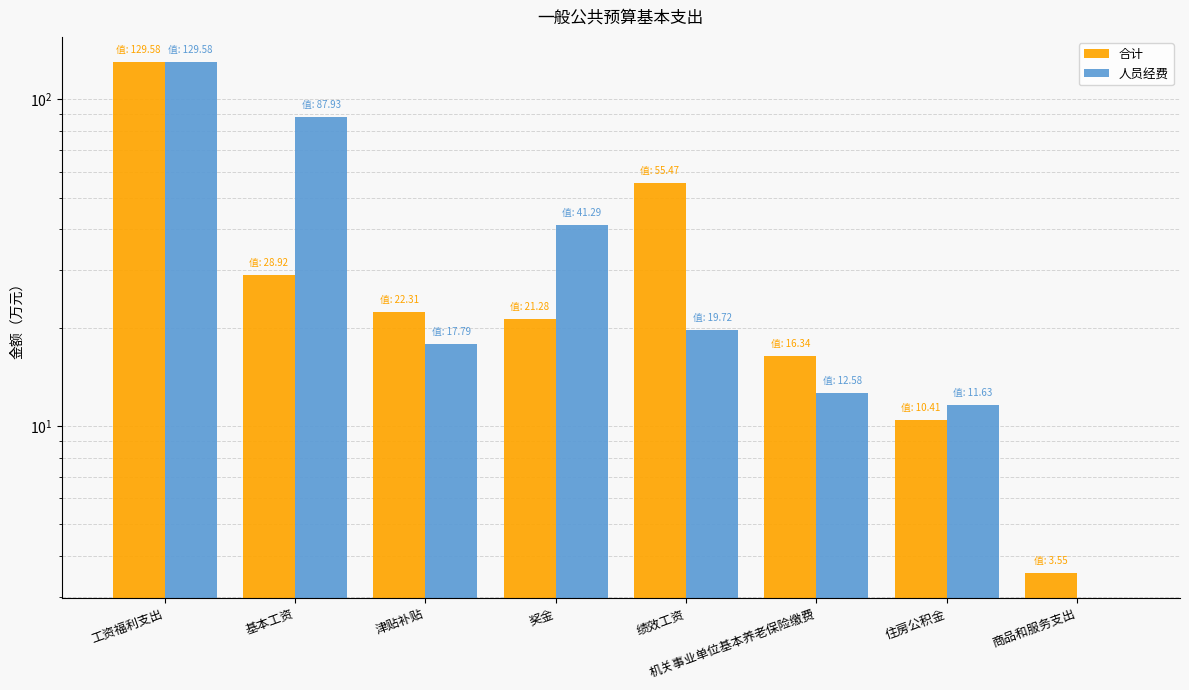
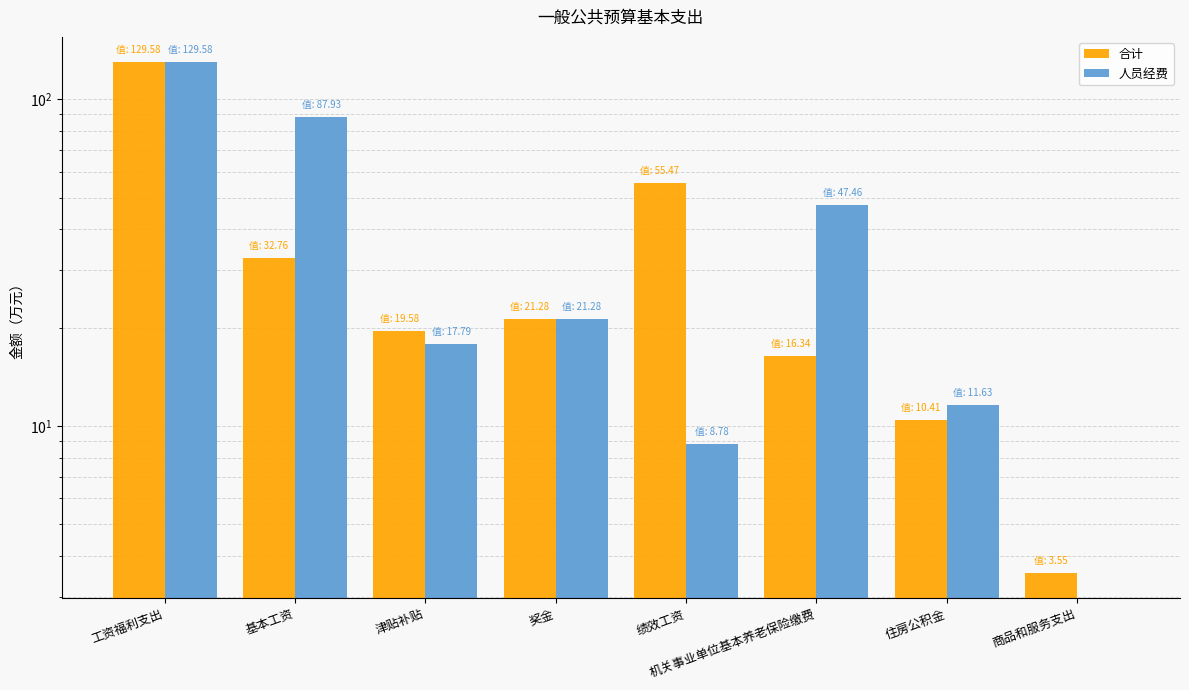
  {
    "合计": {
      "工资福利支出": 129.58,
-     "基本工资": 28.92,
-     "津贴补贴": 22.31,
+     "基本工资": 32.76,
+     "津贴补贴": 19.58,
      "奖金": 21.28,
      "绩效工资": 55.47,
      "机关事业单位基本养老保险缴费": 16.34,
      "住房公积金": 10.41,
      "商品和服务支出": 3.55
    },
    "人员经费": {
      "工资福利支出": 129.58,
      "基本工资": 87.93,
      "津贴补贴": 17.79,
-     "奖金": 41.29,
-     "绩效工资": 19.72,
-     "机关事业单位基本养老保险缴费": 12.58,
+     "奖金": 21.28,
+     "绩效工资": 8.78,
+     "机关事业单位基本养老保险缴费": 47.46,
      "住房公积金": 11.63
    }
  }
